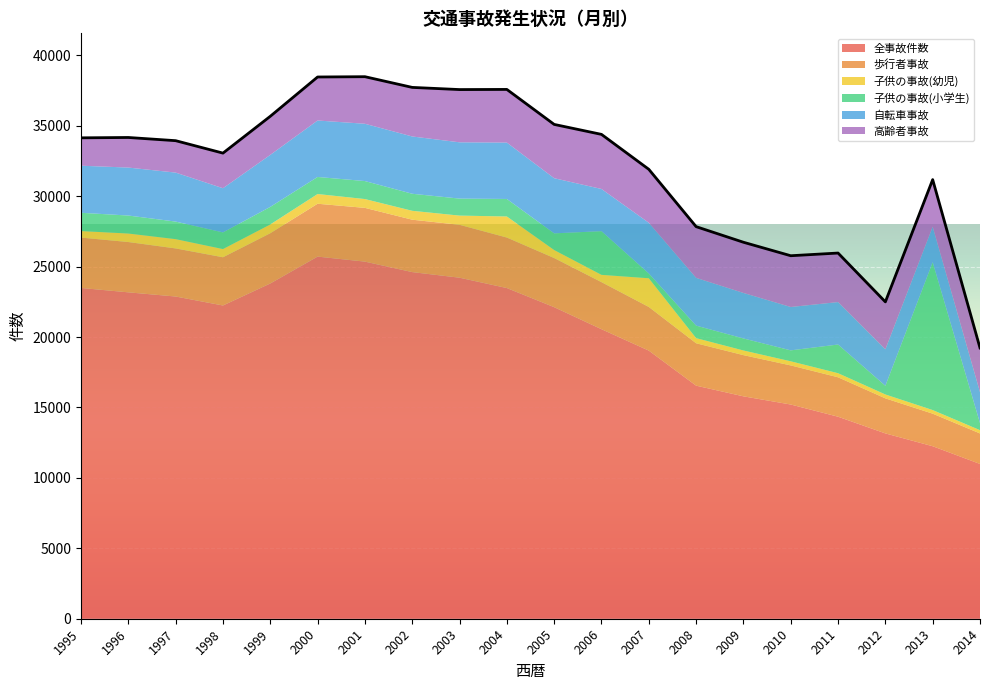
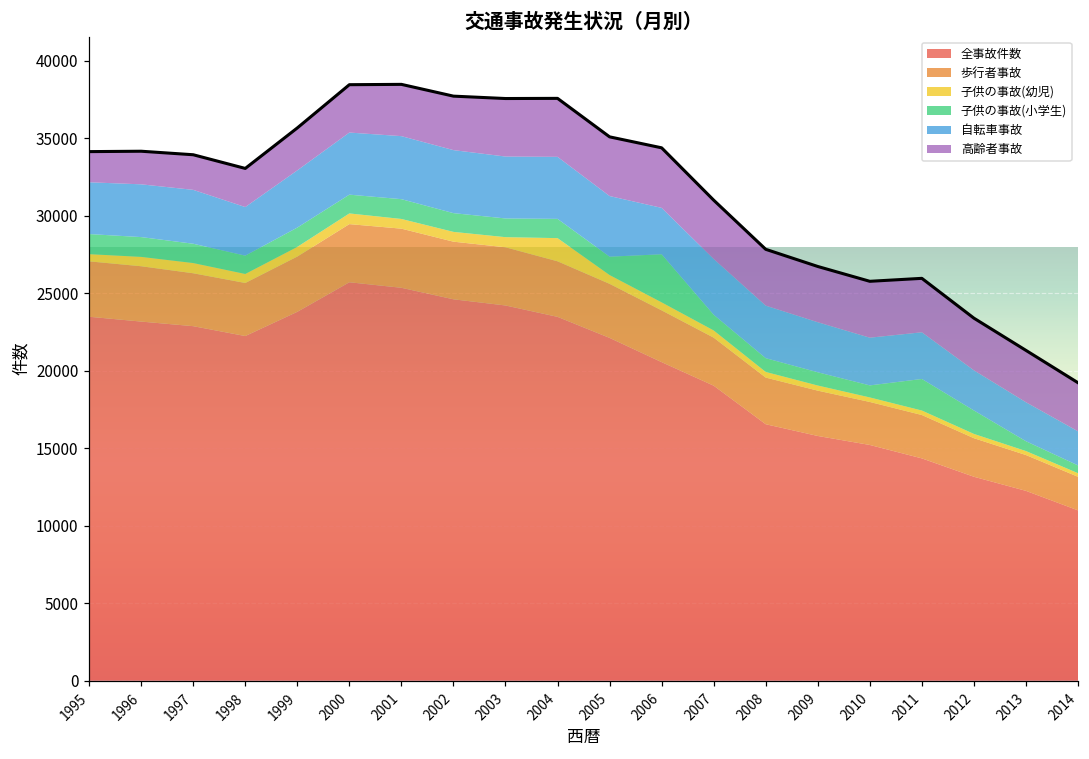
  {
    "子供の事故(幼児)": {
      "1995": 500,
      "1996": 600,
      "1997": 700,
      "1998": 600,
      "1999": 600,
      "2000": 700,
      "2001": 600,
      "2002": 600,
      "2003": 700,
      "2004": 1500,
      "2005": 600,
      "2006": 500,
-     "2007": 2000,
+     "2007": 500,
      "2008": 400,
      "2009": 300,
      "2010": 300,
      "2011": 300,
      "2012": 300,
      "2013": 300,
      "2014": 200
    },
    "子供の事故(小学生)": {
      "1995": 1300,
      "1996": 1300,
      "1997": 1200,
      "1998": 1200,
      "1999": 1200,
      "2000": 1200,
      "2001": 1300,
      "2002": 1200,
      "2003": 1200,
      "2004": 1200,
      "2005": 1200,
      "2006": 3100,
-     "2007": 300,
+     "2007": 1000,
      "2008": 900,
      "2009": 900,
      "2010": 800,
      "2011": 2000,
-     "2012": 600,
-     "2013": 10500,
+     "2012": 1500,
+     "2013": 600,
      "2014": 500
    },
    "自転車事故": {
      "1995": 3300,
      "1996": 3400,
      "1997": 3500,
      "1998": 3100,
      "1999": 3700,
      "2000": 4000,
      "2001": 4100,
      "2002": 4100,
      "2003": 4000,
      "2004": 4000,
      "2005": 3900,
      "2006": 3000,
      "2007": 3600,
      "2008": 3400,
      "2009": 3200,
      "2010": 3100,
      "2011": 3000,
      "2012": 2600,
      "2013": 2500,
      "2014": 2200
    },
    "高齢者事故": {
      "1995": 2000,
      "1996": 2100,
      "1997": 2300,
      "1998": 2500,
      "1999": 2700,
      "2000": 3100,
      "2001": 3300,
      "2002": 3500,
      "2003": 3700,
      "2004": 3800,
      "2005": 3800,
      "2006": 3900,
      "2007": 3800,
      "2008": 3600,
      "2009": 3600,
      "2010": 3600,
      "2011": 3500,
      "2012": 3400,
      "2013": 3300,
      "2014": 3100
    }
  }
